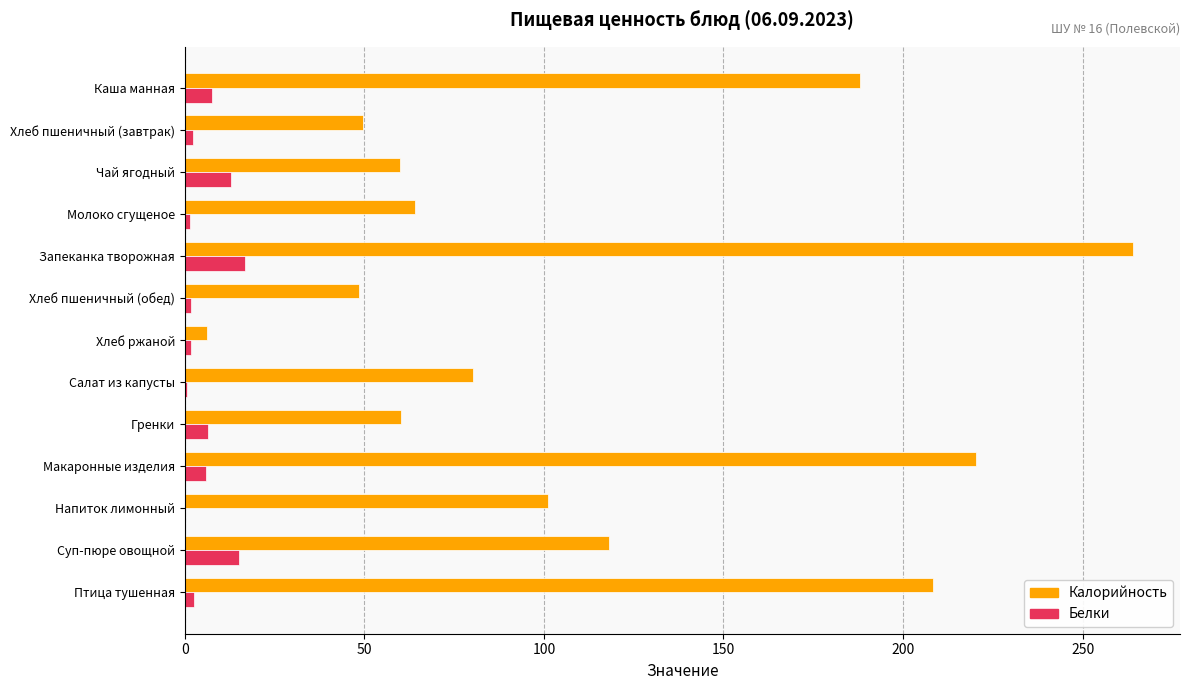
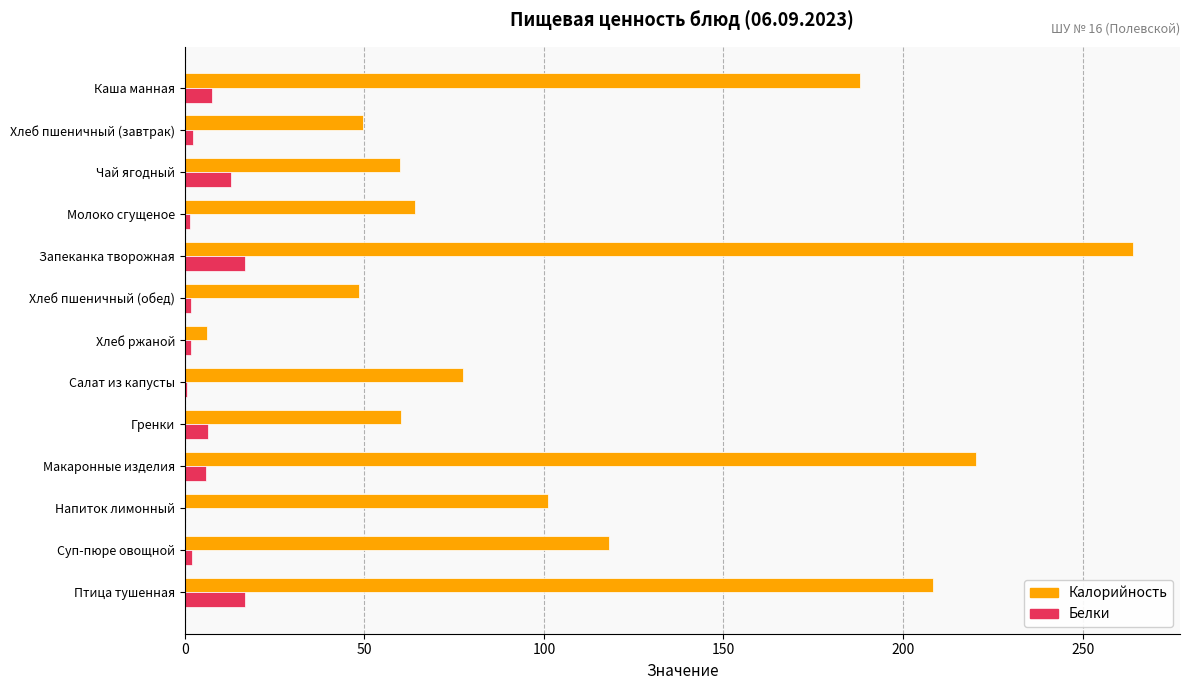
  {
    "Калорийность": {
      "Каша манная": 188,
      "Хлеб пшеничный (завтрак)": 50,
      "Чай ягодный": 60,
      "Молоко сгущеное": 64,
      "Запеканка творожная": 264,
      "Хлеб пшеничный (обед)": 48,
      "Хлеб ржаной": 6,
-     "Салат из капусты": 80,
+     "Салат из капусты": 77,
      "Гренки": 60,
      "Макаронные изделия": 220,
      "Напиток лимонный": 101,
      "Суп-пюре овощной": 118,
      "Птица тушенная": 208
    },
    "Белки": {
      "Каша манная": 7,
      "Хлеб пшеничный (завтрак)": 2,
      "Чай ягодный": 13,
      "Молоко сгущеное": 2,
      "Запеканка творожная": 17,
      "Хлеб пшеничный (обед)": 2,
      "Хлеб ржаной": 2,
      "Салат из капусты": 1,
      "Гренки": 6,
      "Макаронные изделия": 6,
-     "Суп-пюре овощной": 15,
-     "Птица тушенная": 3
+     "Суп-пюре овощной": 2,
+     "Птица тушенная": 17
    }
  }
